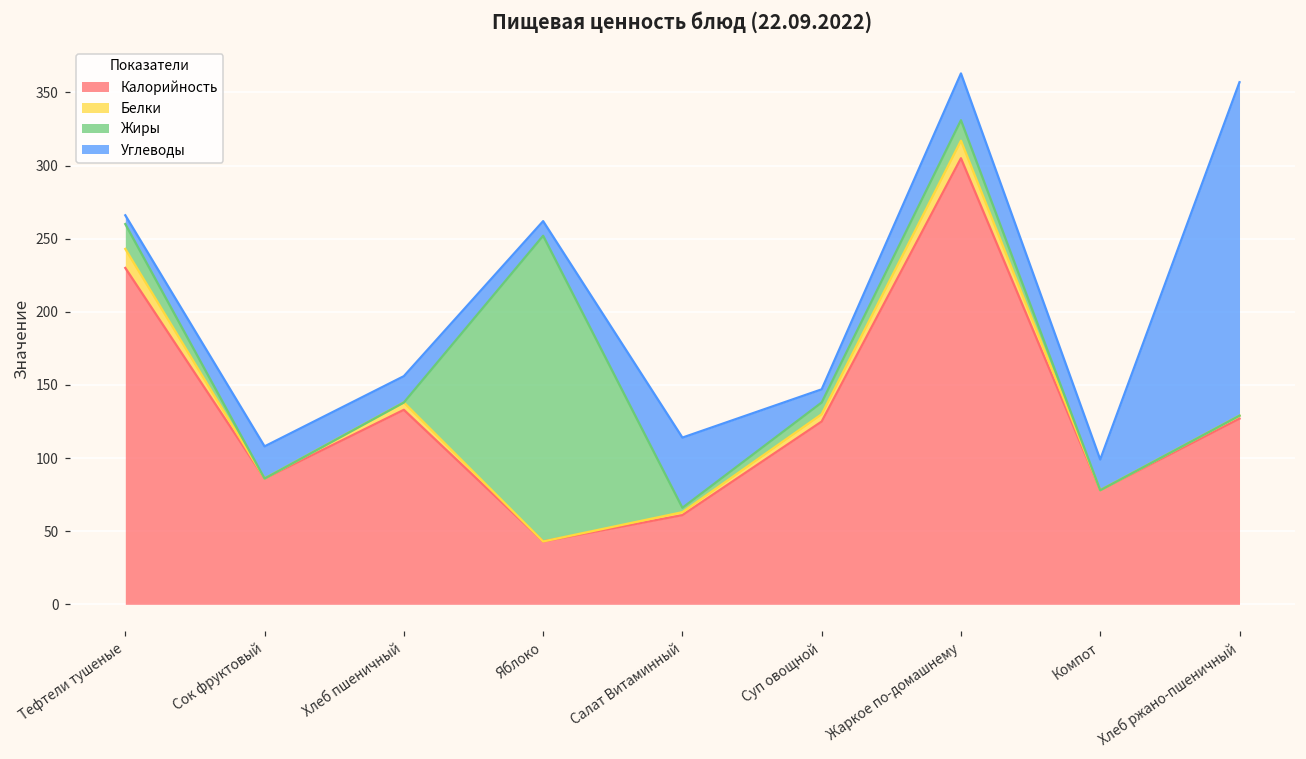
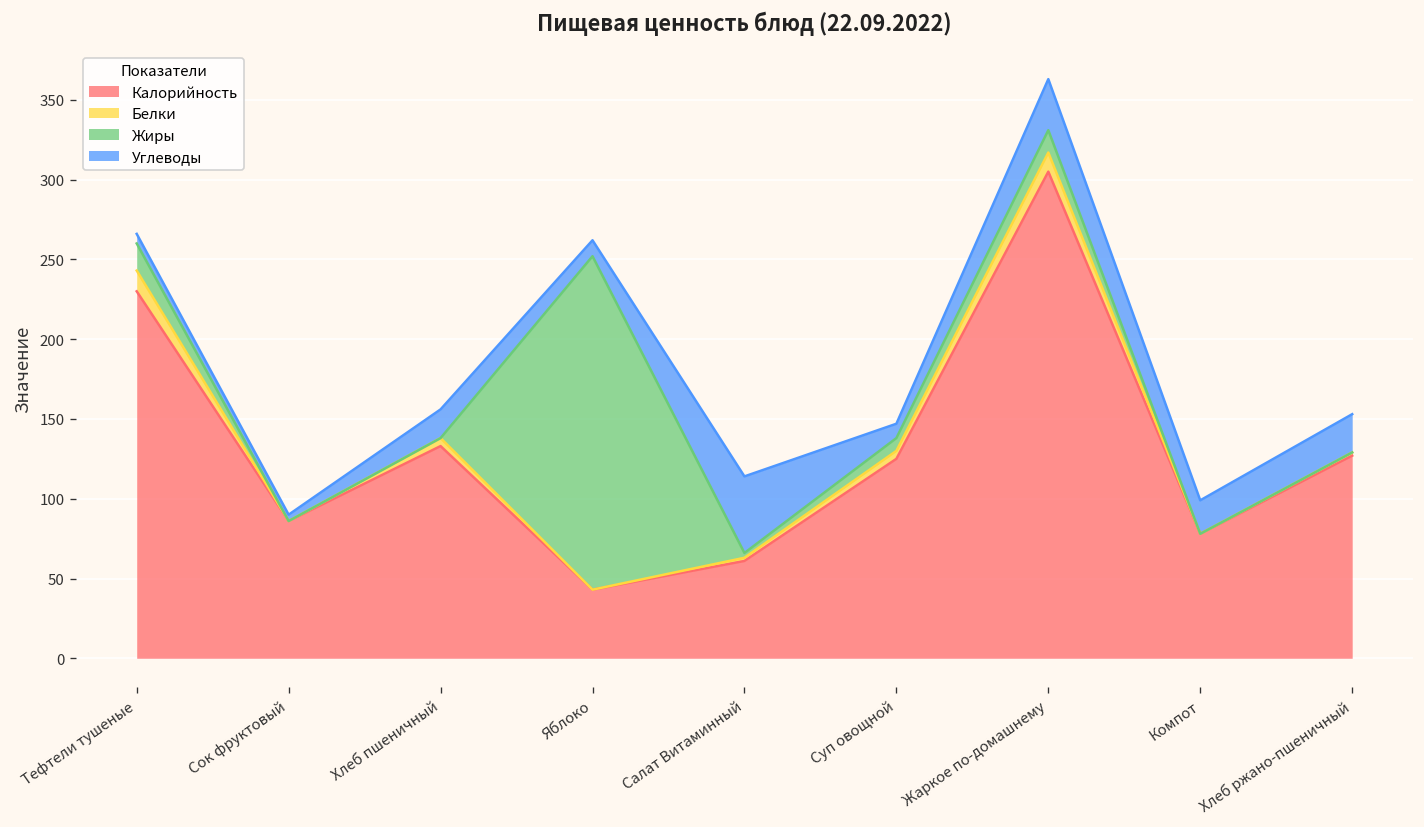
  {
    "Калорийность": {
      "Тефтели тушеные": 230,
      "Хлеб пшеничный": 133,
      "Салат Витаминный": 61,
      "Суп овощной": 125,
      "Жаркое по-домашнему": 305,
      "Хлеб ржано-пшеничный": 127
    },
    "Белки": {
      "Тефтели тушеные": 13,
      "Салат Витаминный": 2,
      "Суп овощной": 5,
      "Жаркое по-домашнему": 12
    },
    "Жиры": {
      "Тефтели тушеные": 17,
      "Яблоко": 209,
      "Салат Витаминный": 3,
      "Суп овощной": 8,
      "Жаркое по-домашнему": 14
    },
    "Углеводы": {
      "Тефтели тушеные": 6,
-     "Сок фруктовый": 22,
+     "Сок фруктовый": 4,
      "Хлеб пшеничный": 18,
      "Яблоко": 10,
      "Салат Витаминный": 48,
      "Суп овощной": 9,
      "Жаркое по-домашнему": 32,
      "Компот": 21,
-     "Хлеб ржано-пшеничный": 228
+     "Хлеб ржано-пшеничный": 24
    }
  }
